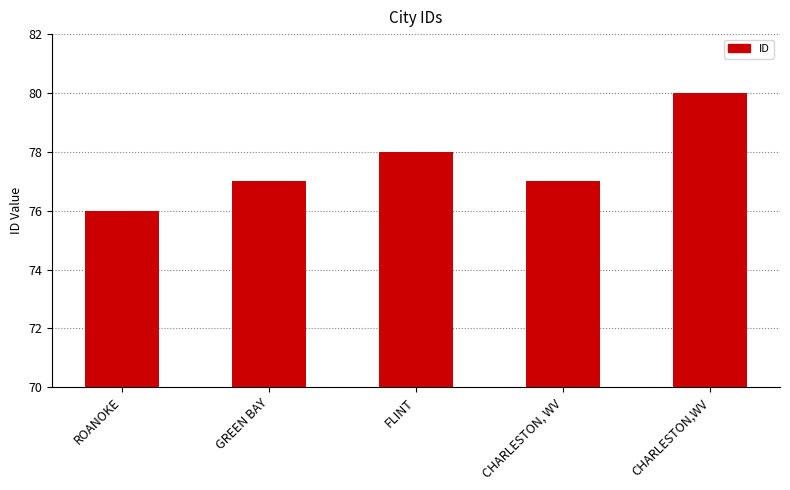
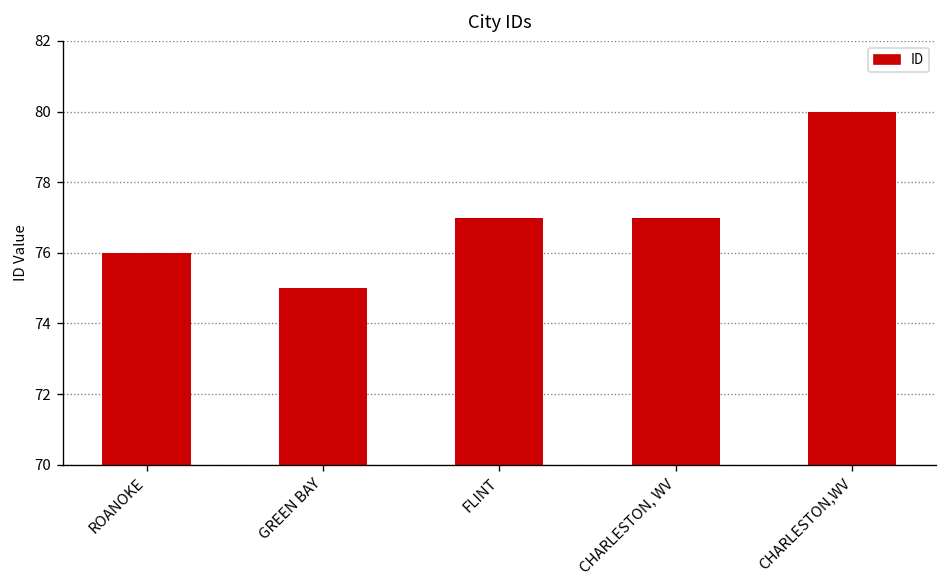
  {
    "ROANOKE": 76,
-   "GREEN BAY": 77,
-   "FLINT": 78,
+   "GREEN BAY": 75,
+   "FLINT": 77,
    "CHARLESTON, WV": 77,
    "CHARLESTON,WV": 80
  }
